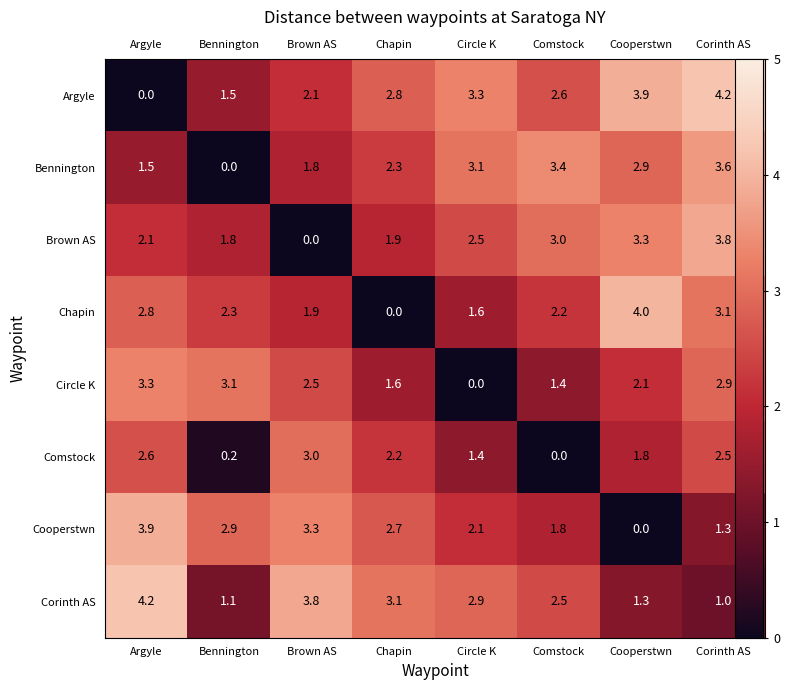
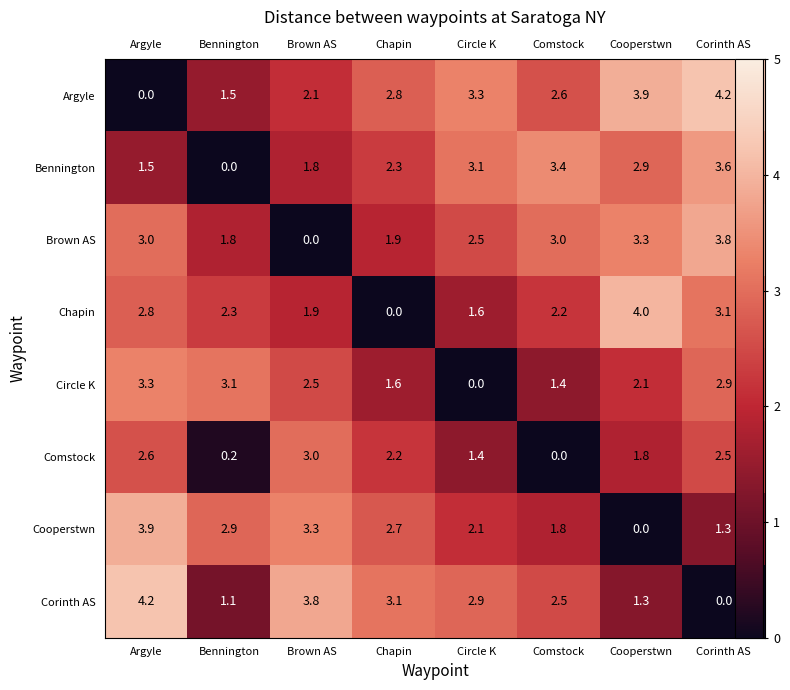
  {
    "Argyle": {
      "Argyle": 0.0,
      "Bennington": 1.5,
      "Brown AS": 2.1,
      "Chapin": 2.8,
      "Circle K": 3.3,
      "Comstock": 2.6,
      "Cooperstwn": 3.9,
      "Corinth AS": 4.2
    },
    "Bennington": {
      "Argyle": 1.5,
      "Bennington": 0.0,
      "Brown AS": 1.8,
      "Chapin": 2.3,
      "Circle K": 3.1,
      "Comstock": 3.4,
      "Cooperstwn": 2.9,
      "Corinth AS": 3.6
    },
    "Brown AS": {
-     "Argyle": 2.1,
+     "Argyle": 3.0,
      "Bennington": 1.8,
      "Brown AS": 0.0,
      "Chapin": 1.9,
      "Circle K": 2.5,
      "Comstock": 3.0,
      "Cooperstwn": 3.3,
      "Corinth AS": 3.8
    },
    "Chapin": {
      "Argyle": 2.8,
      "Bennington": 2.3,
      "Brown AS": 1.9,
      "Chapin": 0.0,
      "Circle K": 1.6,
      "Comstock": 2.2,
      "Cooperstwn": 4.0,
      "Corinth AS": 3.1
    },
    "Circle K": {
      "Argyle": 3.3,
      "Bennington": 3.1,
      "Brown AS": 2.5,
      "Chapin": 1.6,
      "Circle K": 0.0,
      "Comstock": 1.4,
      "Cooperstwn": 2.1,
      "Corinth AS": 2.9
    },
    "Comstock": {
      "Argyle": 2.6,
      "Bennington": 0.2,
      "Brown AS": 3.0,
      "Chapin": 2.2,
      "Circle K": 1.4,
      "Comstock": 0.0,
      "Cooperstwn": 1.8,
      "Corinth AS": 2.5
    },
    "Cooperstwn": {
      "Argyle": 3.9,
      "Bennington": 2.9,
      "Brown AS": 3.3,
      "Chapin": 2.7,
      "Circle K": 2.1,
      "Comstock": 1.8,
      "Cooperstwn": 0.0,
      "Corinth AS": 1.3
    },
    "Corinth AS": {
      "Argyle": 4.2,
      "Bennington": 1.1,
      "Brown AS": 3.8,
      "Chapin": 3.1,
      "Circle K": 2.9,
      "Comstock": 2.5,
      "Cooperstwn": 1.3,
-     "Corinth AS": 1.0
+     "Corinth AS": 0.0
    }
  }
